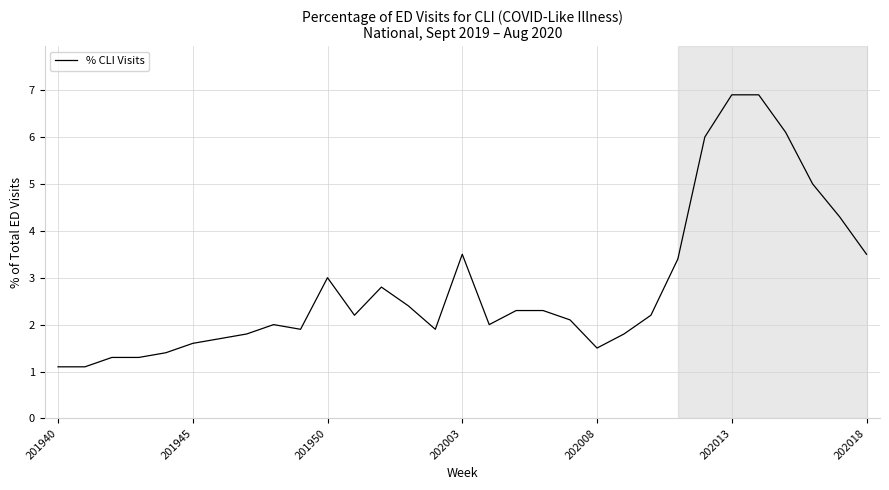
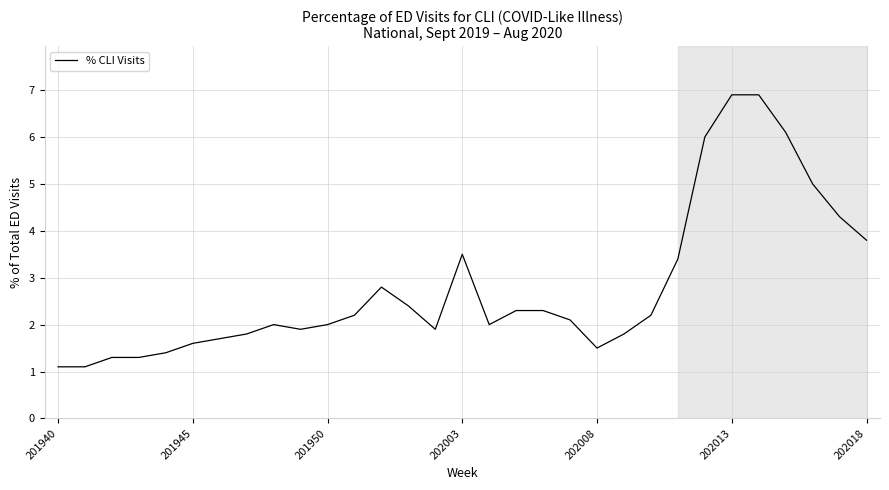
  {
    "201940": 1.1,
    "201945": 1.6,
-   "201950": 3,
+   "201950": 2,
    "202003": 3.5,
    "202008": 1.5,
    "202013": 6.9,
-   "202018": 3.5
+   "202018": 3.8
  }
